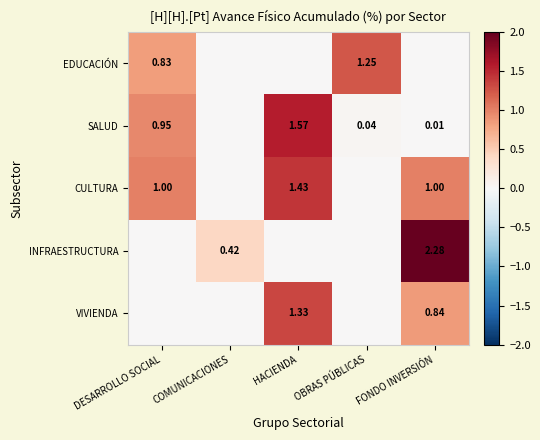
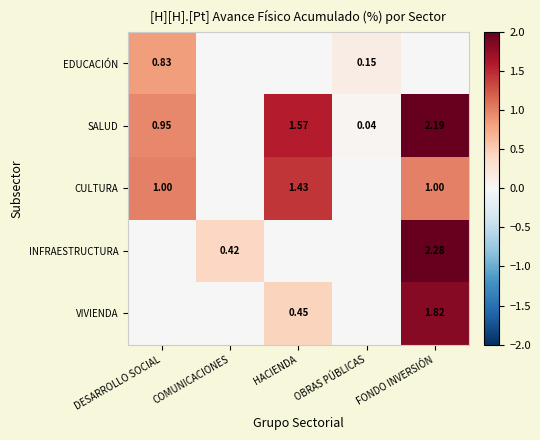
  {
    "EDUCACIÓN": {
      "DESARROLLO SOCIAL": 0.83,
-     "OBRAS PÚBLICAS": 1.25
+     "OBRAS PÚBLICAS": 0.15
    },
    "SALUD": {
      "DESARROLLO SOCIAL": 0.95,
      "HACIENDA": 1.57,
      "OBRAS PÚBLICAS": 0.04,
-     "FONDO INVERSIÓN": 0.01
+     "FONDO INVERSIÓN": 2.19
    },
    "CULTURA": {
      "DESARROLLO SOCIAL": 1.00,
      "HACIENDA": 1.43,
      "FONDO INVERSIÓN": 1.00
    },
    "INFRAESTRUCTURA": {
      "COMUNICACIONES": 0.42,
      "FONDO INVERSIÓN": 2.28
    },
    "VIVIENDA": {
-     "HACIENDA": 1.33,
-     "FONDO INVERSIÓN": 0.84
+     "HACIENDA": 0.45,
+     "FONDO INVERSIÓN": 1.82
    }
  }
